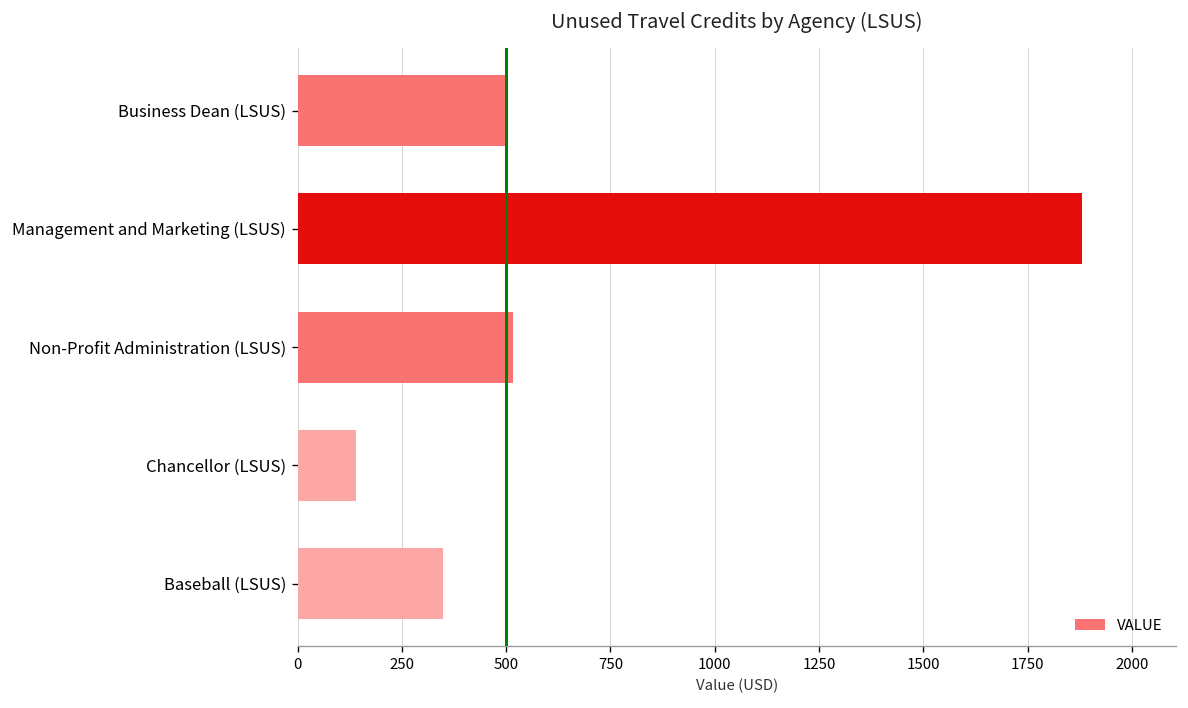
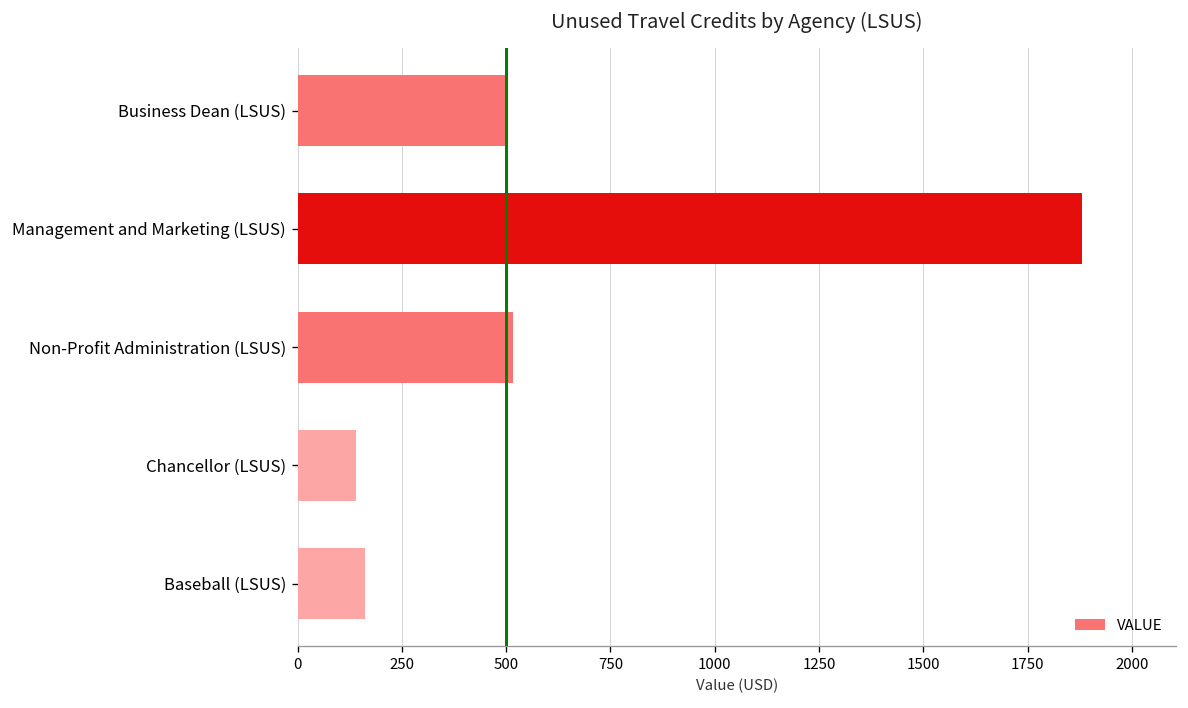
  {
    "Business Dean (LSUS)": 500,
    "Management and Marketing (LSUS)": 1880,
    "Non-Profit Administration (LSUS)": 520,
    "Chancellor (LSUS)": 140,
-   "Baseball (LSUS)": 350
+   "Baseball (LSUS)": 160
  }
